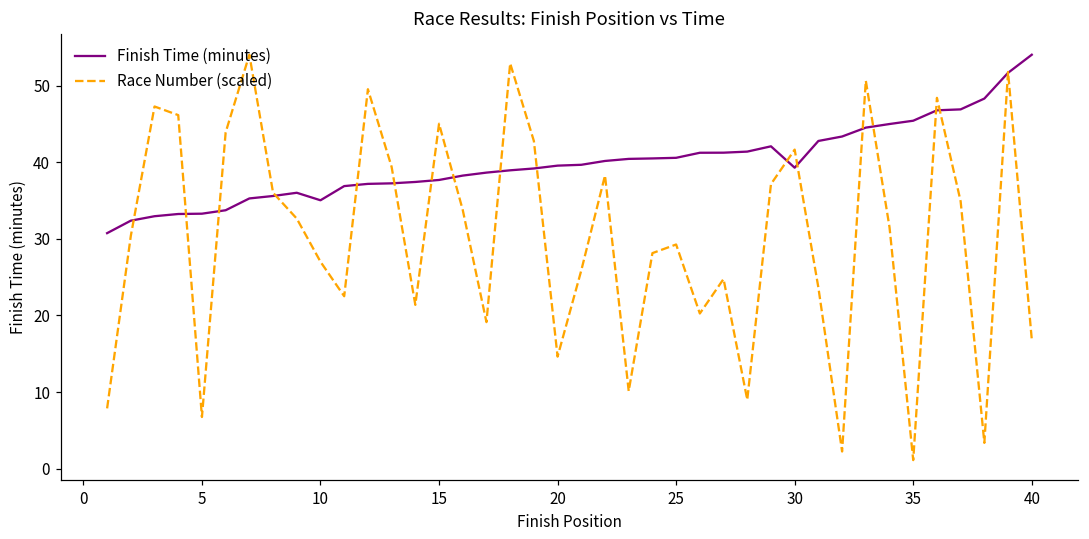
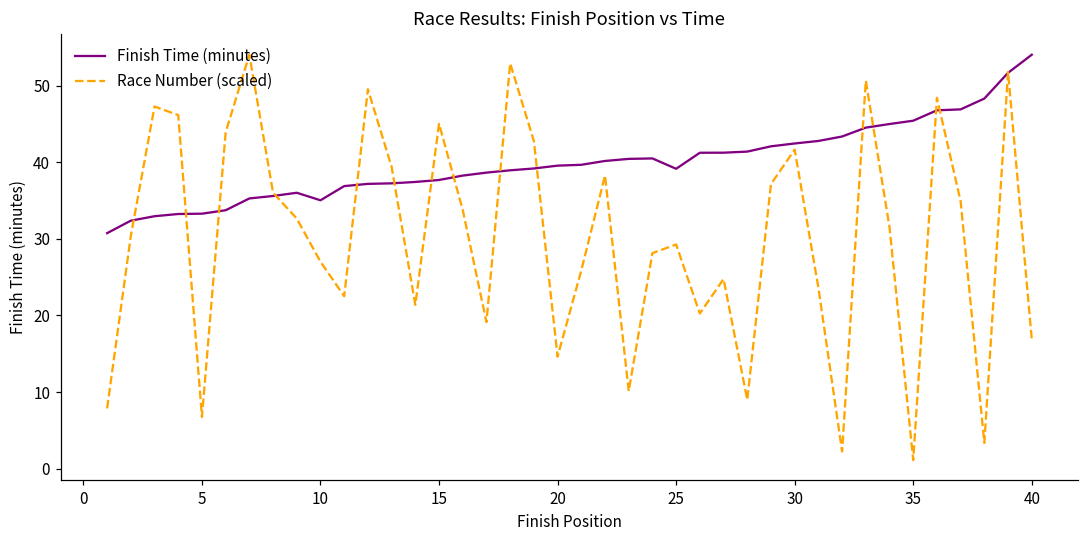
  {
    "Finish Time (minutes)": {
      "5": 33,
      "10": 35,
      "15": 38,
      "20": 40,
-     "25": 41,
-     "30": 39,
+     "25": 39,
+     "30": 42,
      "35": 45,
      "40": 54
    },
    "Race Number (scaled)": {
      "5": 7,
      "10": 27,
      "15": 45,
      "20": 15,
      "25": 29,
      "30": 42,
      "35": 1,
      "40": 17
    }
  }
